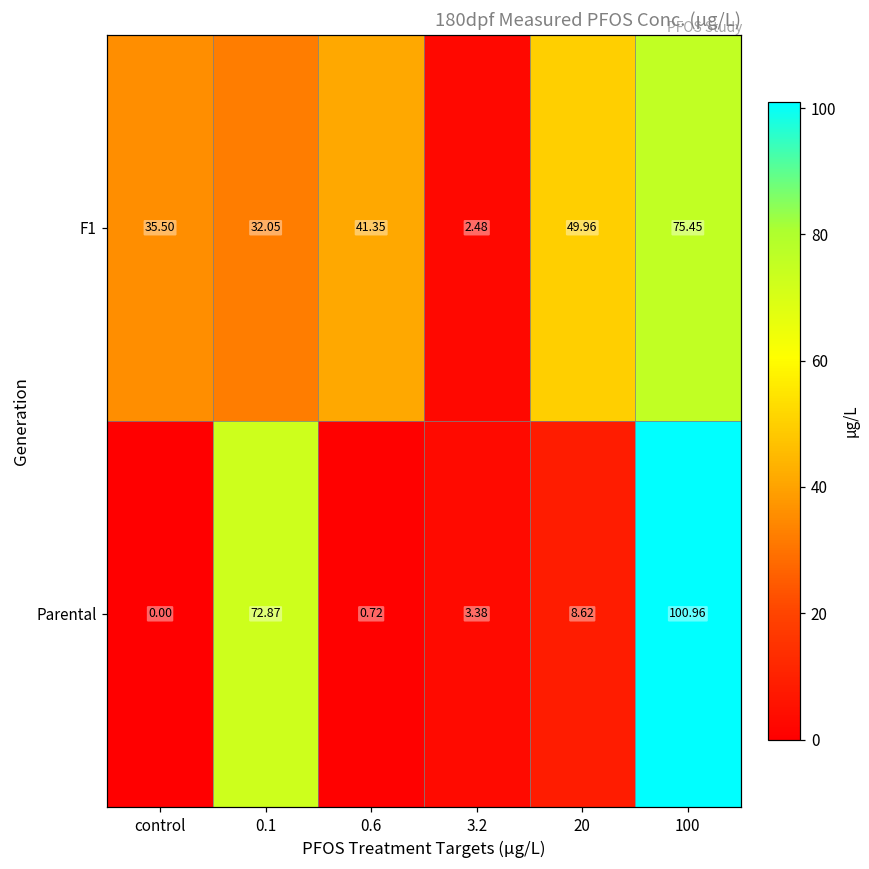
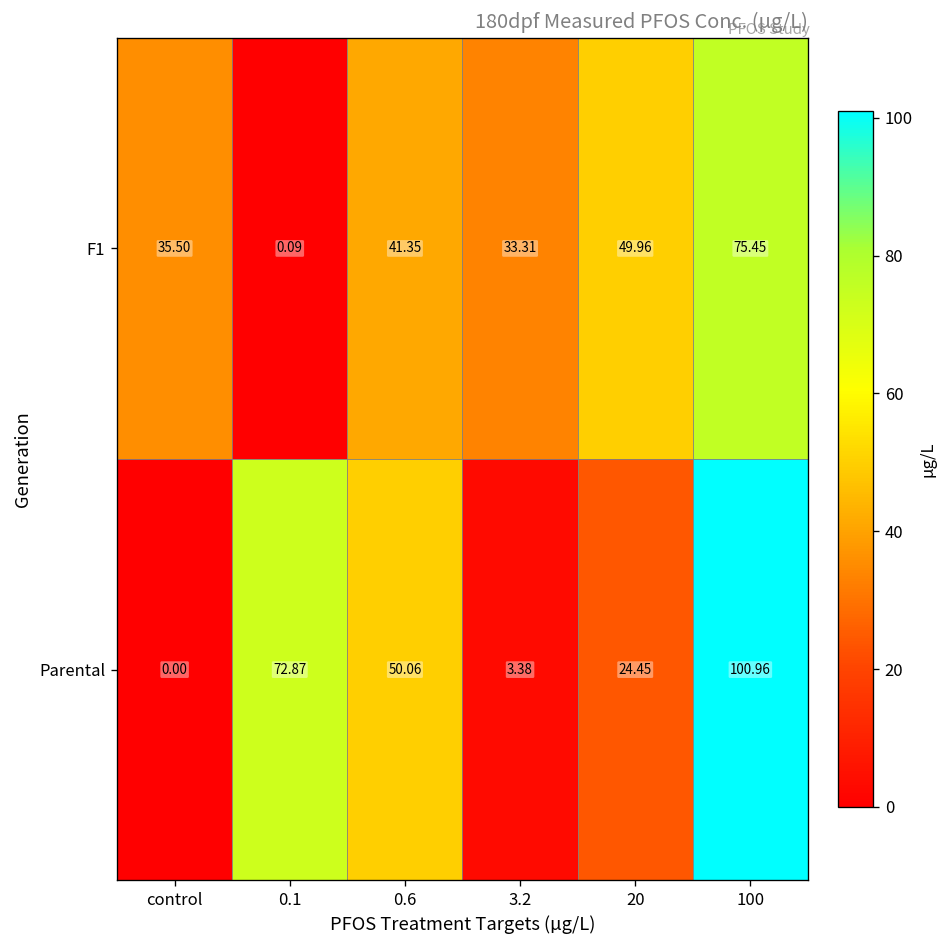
  {
    "F1": {
-     "0.1": 32.05,
-     "3.2": 2.48
+     "0.1": 0.09,
+     "3.2": 33.31
    },
    "Parental": {
-     "0.6": 0.72,
-     "20": 8.62
+     "0.6": 50.06,
+     "20": 24.45
    }
  }
